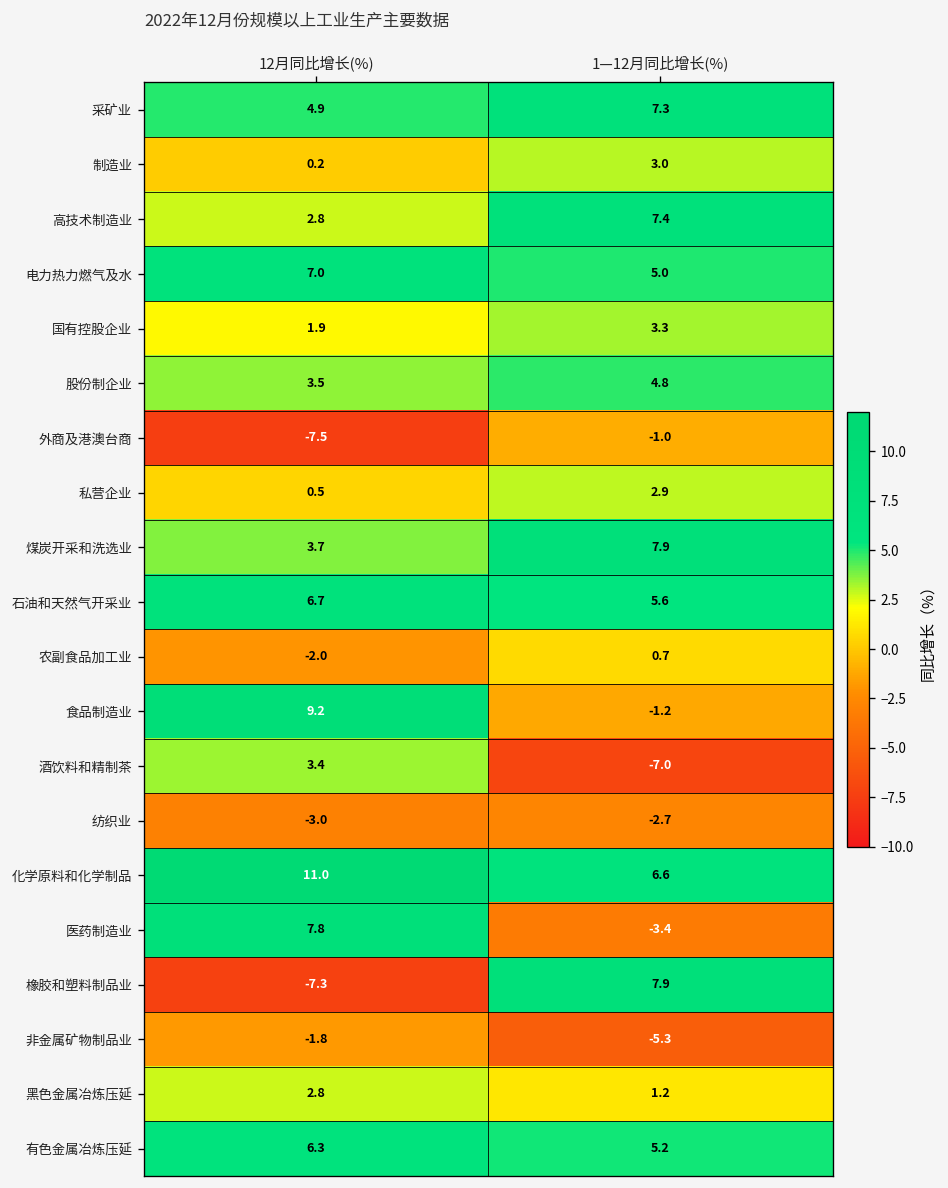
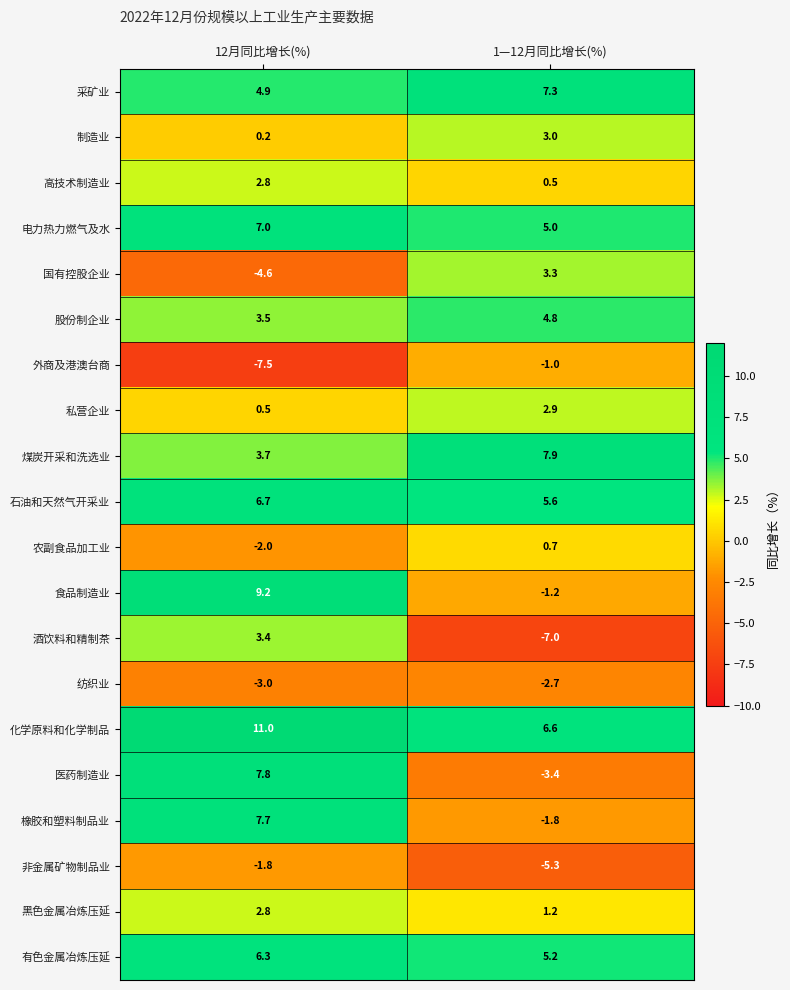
  {
    "采矿业": {
      "12月同比增长(%)": 4.9,
      "1—12月同比增长(%)": 7.3
    },
    "制造业": {
      "12月同比增长(%)": 0.2,
      "1—12月同比增长(%)": 3.0
    },
    "高技术制造业": {
      "12月同比增长(%)": 2.8,
-     "1—12月同比增长(%)": 7.4
+     "1—12月同比增长(%)": 0.5
    },
    "电力热力燃气及水": {
      "12月同比增长(%)": 7.0,
      "1—12月同比增长(%)": 5.0
    },
    "国有控股企业": {
-     "12月同比增长(%)": 1.9,
+     "12月同比增长(%)": -4.6,
      "1—12月同比增长(%)": 3.3
    },
    "股份制企业": {
      "12月同比增长(%)": 3.5,
      "1—12月同比增长(%)": 4.8
    },
    "外商及港澳台商": {
      "12月同比增长(%)": -7.5,
      "1—12月同比增长(%)": -1.0
    },
    "私营企业": {
      "12月同比增长(%)": 0.5,
      "1—12月同比增长(%)": 2.9
    },
    "煤炭开采和洗选业": {
      "12月同比增长(%)": 3.7,
      "1—12月同比增长(%)": 7.9
    },
    "石油和天然气开采业": {
      "12月同比增长(%)": 6.7,
      "1—12月同比增长(%)": 5.6
    },
    "农副食品加工业": {
      "12月同比增长(%)": -2.0,
      "1—12月同比增长(%)": 0.7
    },
    "食品制造业": {
      "12月同比增长(%)": 9.2,
      "1—12月同比增长(%)": -1.2
    },
    "酒饮料和精制茶": {
      "12月同比增长(%)": 3.4,
      "1—12月同比增长(%)": -7.0
    },
    "纺织业": {
      "12月同比增长(%)": -3.0,
      "1—12月同比增长(%)": -2.7
    },
    "化学原料和化学制品": {
      "12月同比增长(%)": 11.0,
      "1—12月同比增长(%)": 6.6
    },
    "医药制造业": {
      "12月同比增长(%)": 7.8,
      "1—12月同比增长(%)": -3.4
    },
    "橡胶和塑料制品业": {
-     "12月同比增长(%)": -7.3,
-     "1—12月同比增长(%)": 7.9
+     "12月同比增长(%)": 7.7,
+     "1—12月同比增长(%)": -1.8
    },
    "非金属矿物制品业": {
      "12月同比增长(%)": -1.8,
      "1—12月同比增长(%)": -5.3
    },
    "黑色金属冶炼压延": {
      "12月同比增长(%)": 2.8,
      "1—12月同比增长(%)": 1.2
    },
    "有色金属冶炼压延": {
      "12月同比增长(%)": 6.3,
      "1—12月同比增长(%)": 5.2
    }
  }
